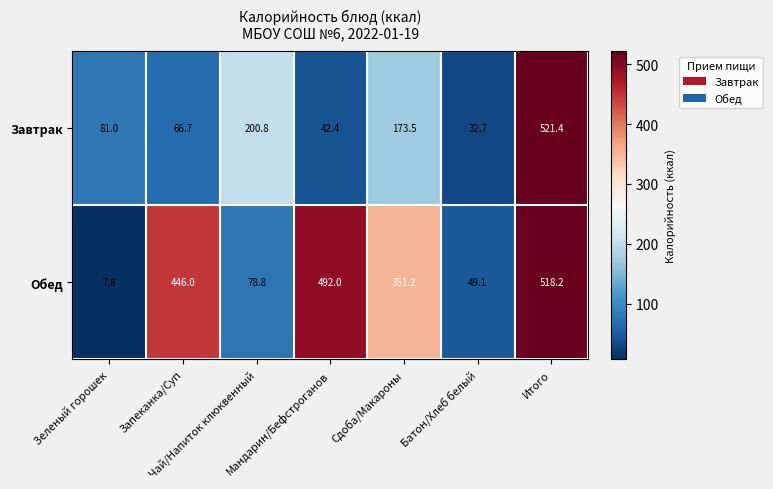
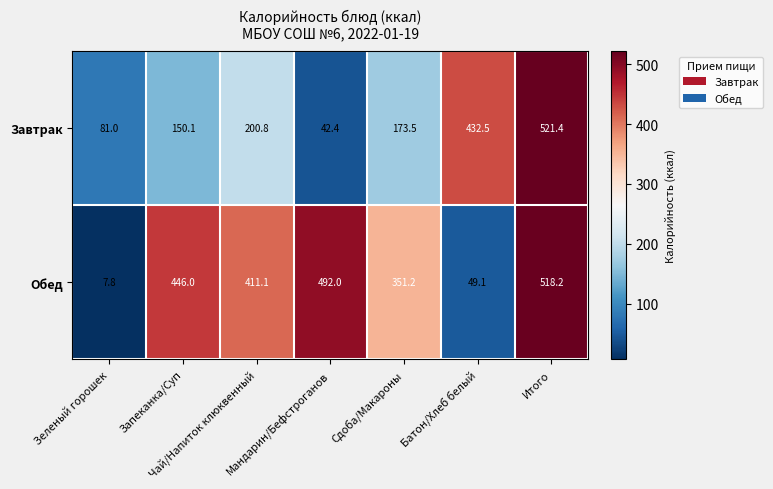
  {
    "Завтрак": {
      "Зеленый горошек": 81.0,
-     "Запеканка/Суп": 66.7,
+     "Запеканка/Суп": 150.1,
      "Чай/Напиток клюквенный": 200.8,
      "Мандарин/Бефстроганов": 42.4,
      "Сдоба/Макароны": 173.5,
-     "Батон/Хлеб белый": 32.7,
+     "Батон/Хлеб белый": 432.5,
      "Итого": 521.4
    },
    "Обед": {
      "Зеленый горошек": 7.8,
      "Запеканка/Суп": 446.0,
-     "Чай/Напиток клюквенный": 78.8,
+     "Чай/Напиток клюквенный": 411.1,
      "Мандарин/Бефстроганов": 492.0,
      "Сдоба/Макароны": 351.2,
      "Батон/Хлеб белый": 49.1,
      "Итого": 518.2
    }
  }
